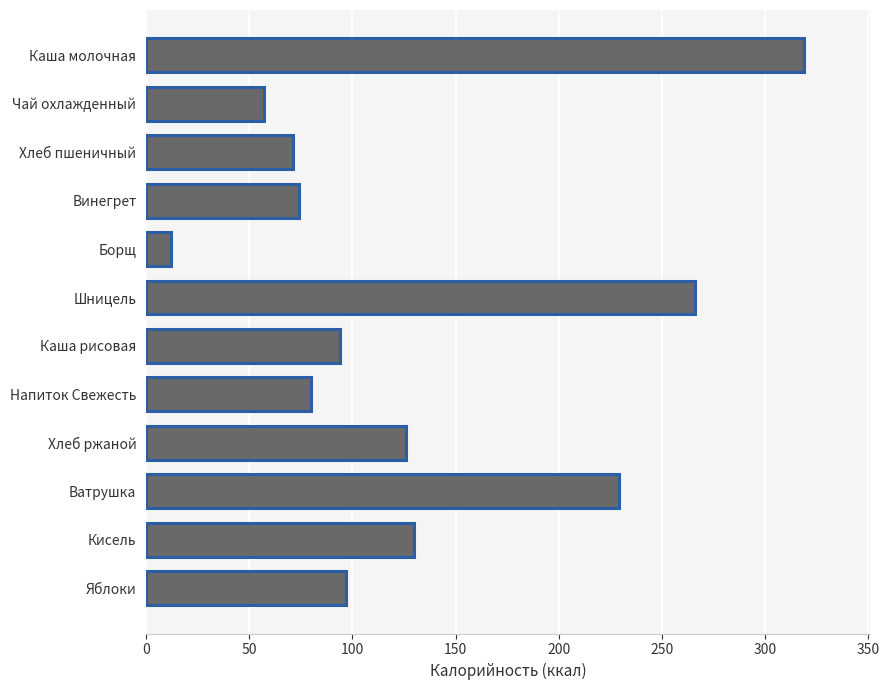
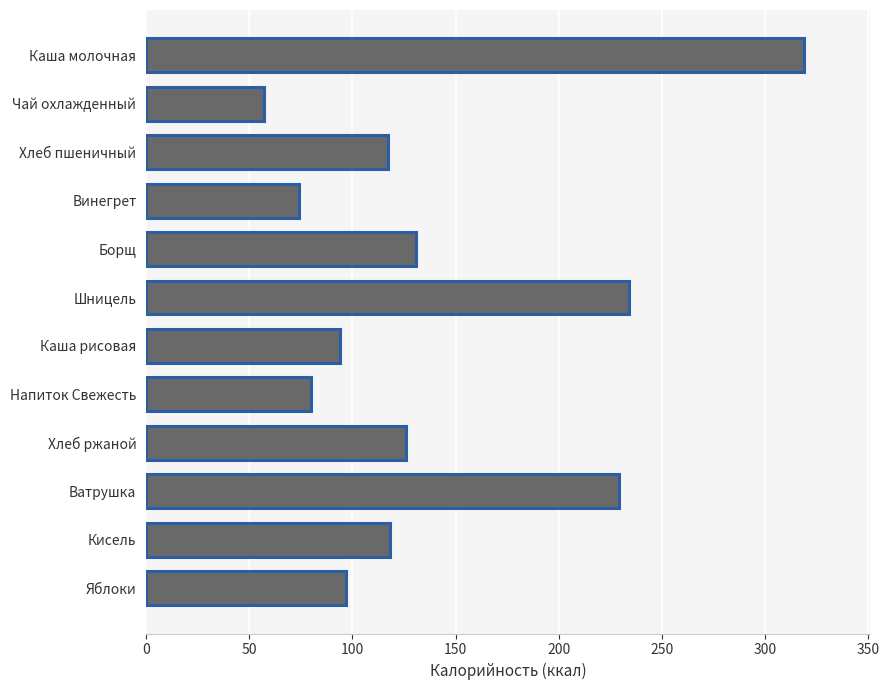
  {
    "Каша молочная": 319,
    "Чай охлажденный": 57,
-   "Хлеб пшеничный": 71,
+   "Хлеб пшеничный": 117,
    "Винегрет": 74,
-   "Борщ": 12,
-   "Шницель": 266,
+   "Борщ": 131,
+   "Шницель": 234,
    "Каша рисовая": 94,
    "Напиток Свежесть": 80,
    "Хлеб ржаной": 126,
    "Ватрушка": 229,
-   "Кисель": 130,
+   "Кисель": 118,
    "Яблоки": 97
  }
